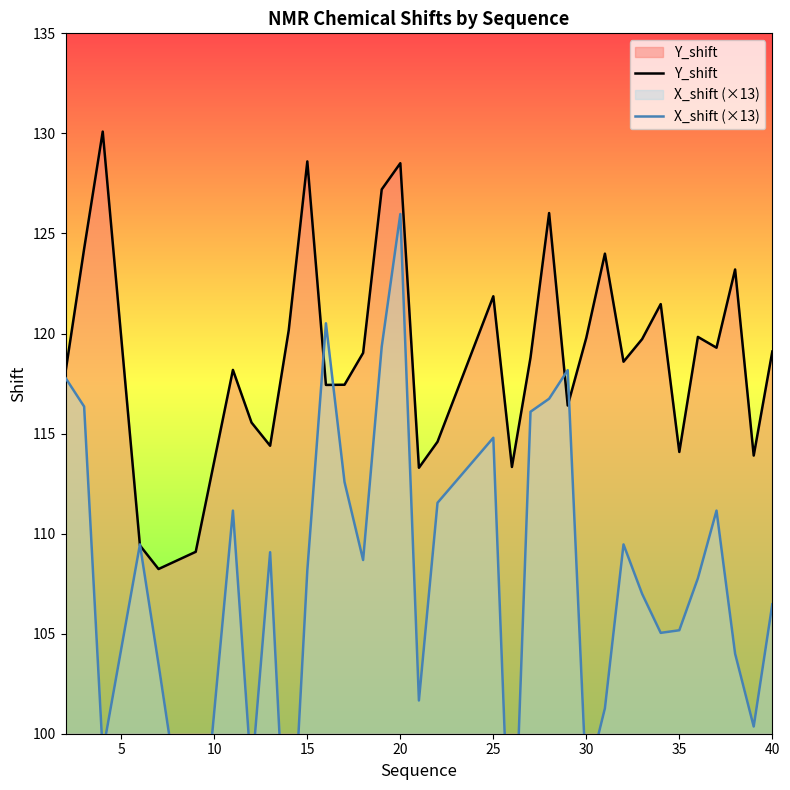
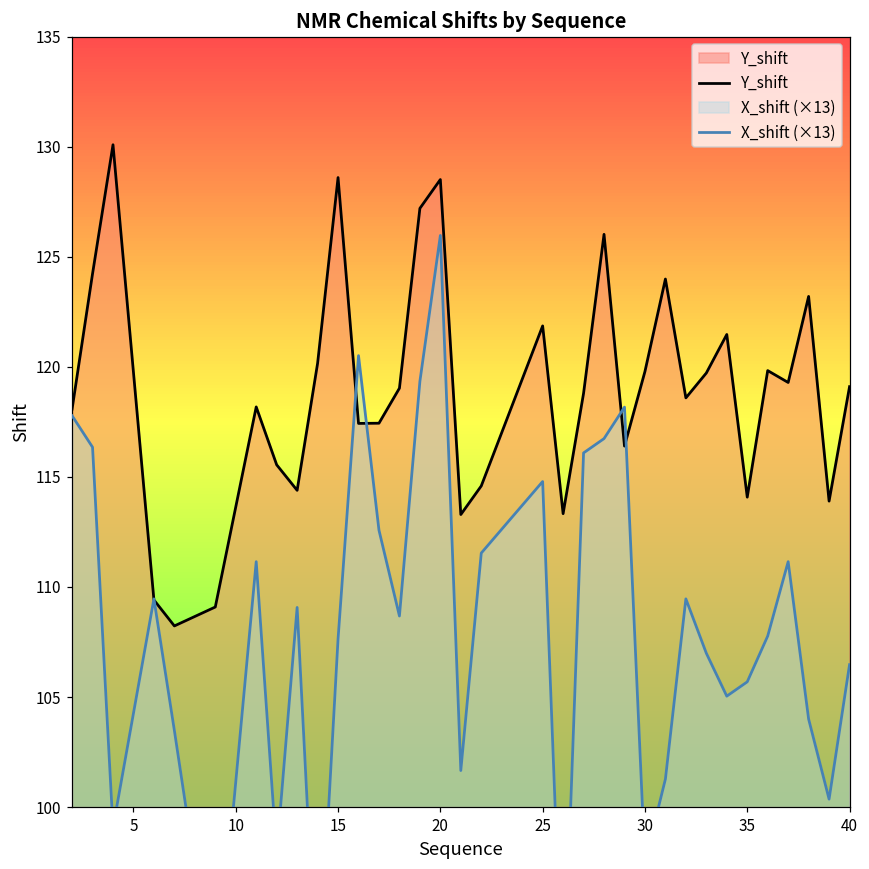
  {
    "X_shift (×13)": {
-     "15": 108.2,
-     "35": 105.2
+     "15": 107.6,
+     "35": 105.7
    }
  }
